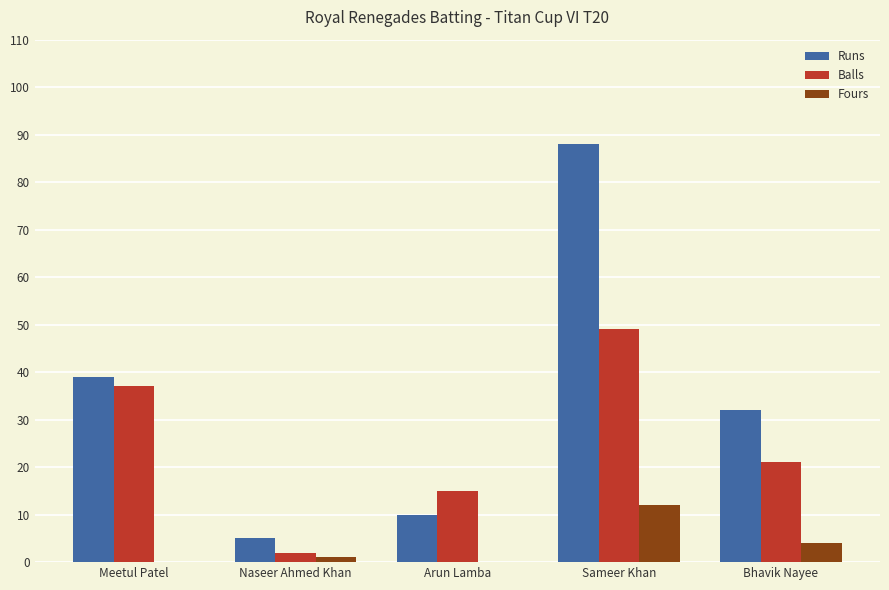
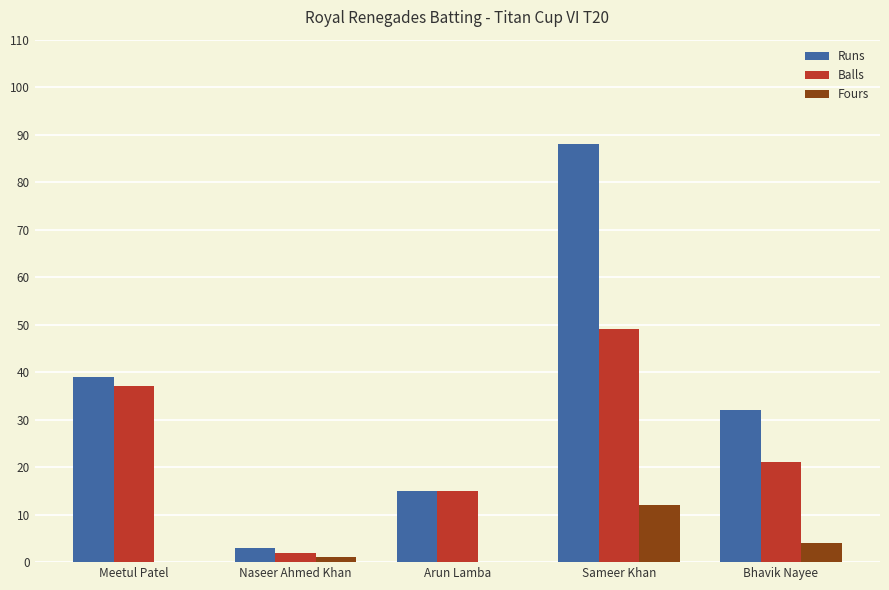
  {
    "Runs": {
      "Meetul Patel": 39,
-     "Naseer Ahmed Khan": 5,
-     "Arun Lamba": 10,
+     "Naseer Ahmed Khan": 3,
+     "Arun Lamba": 15,
      "Sameer Khan": 88,
      "Bhavik Nayee": 32
    }
  }
